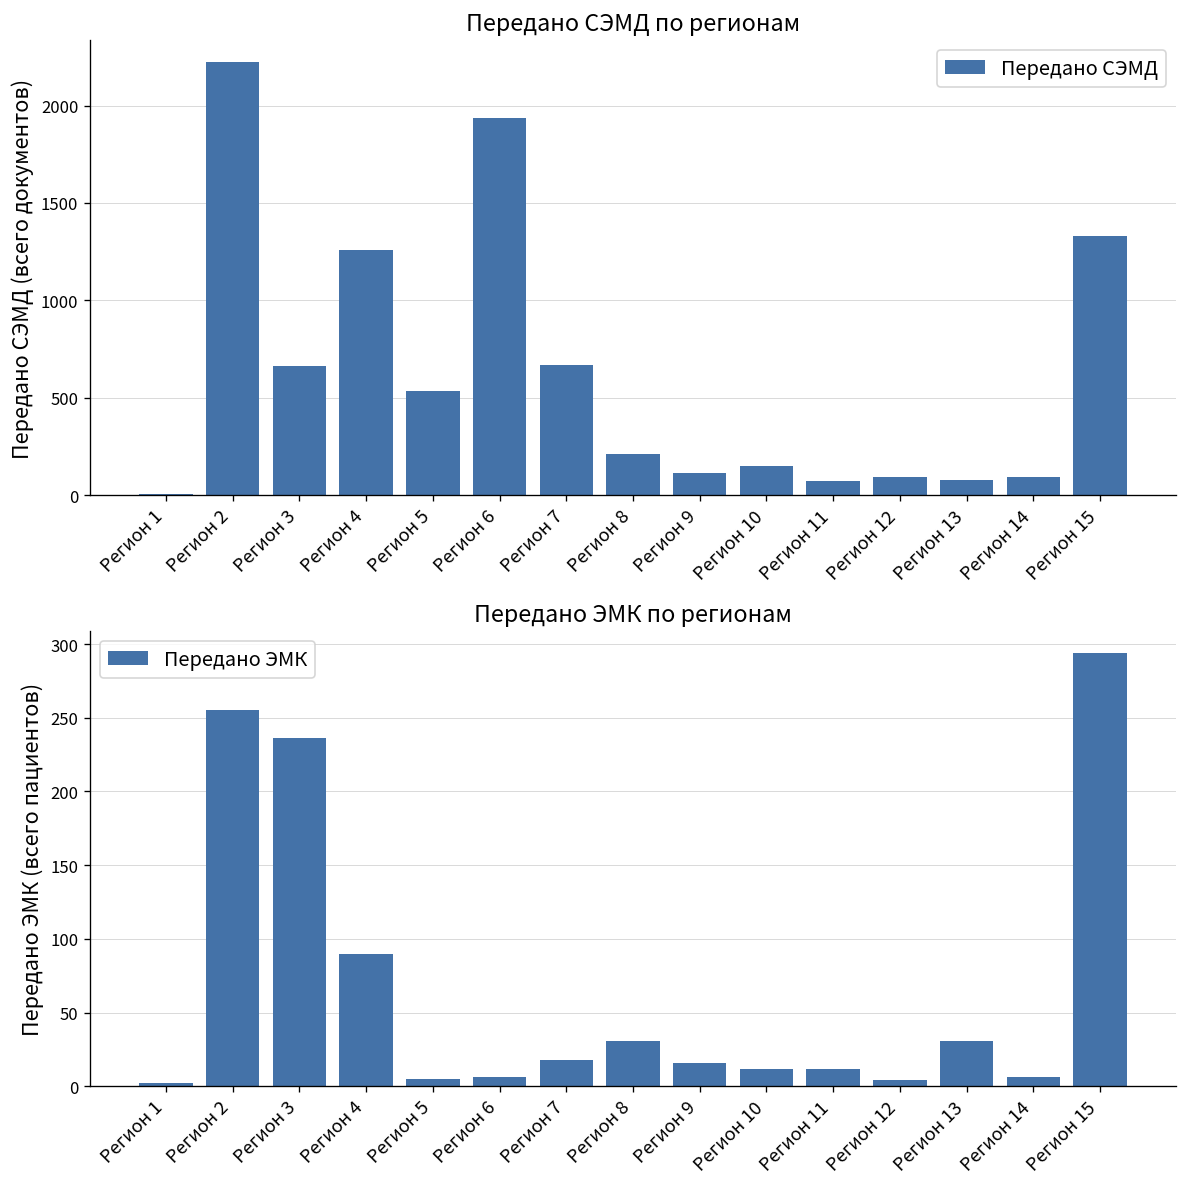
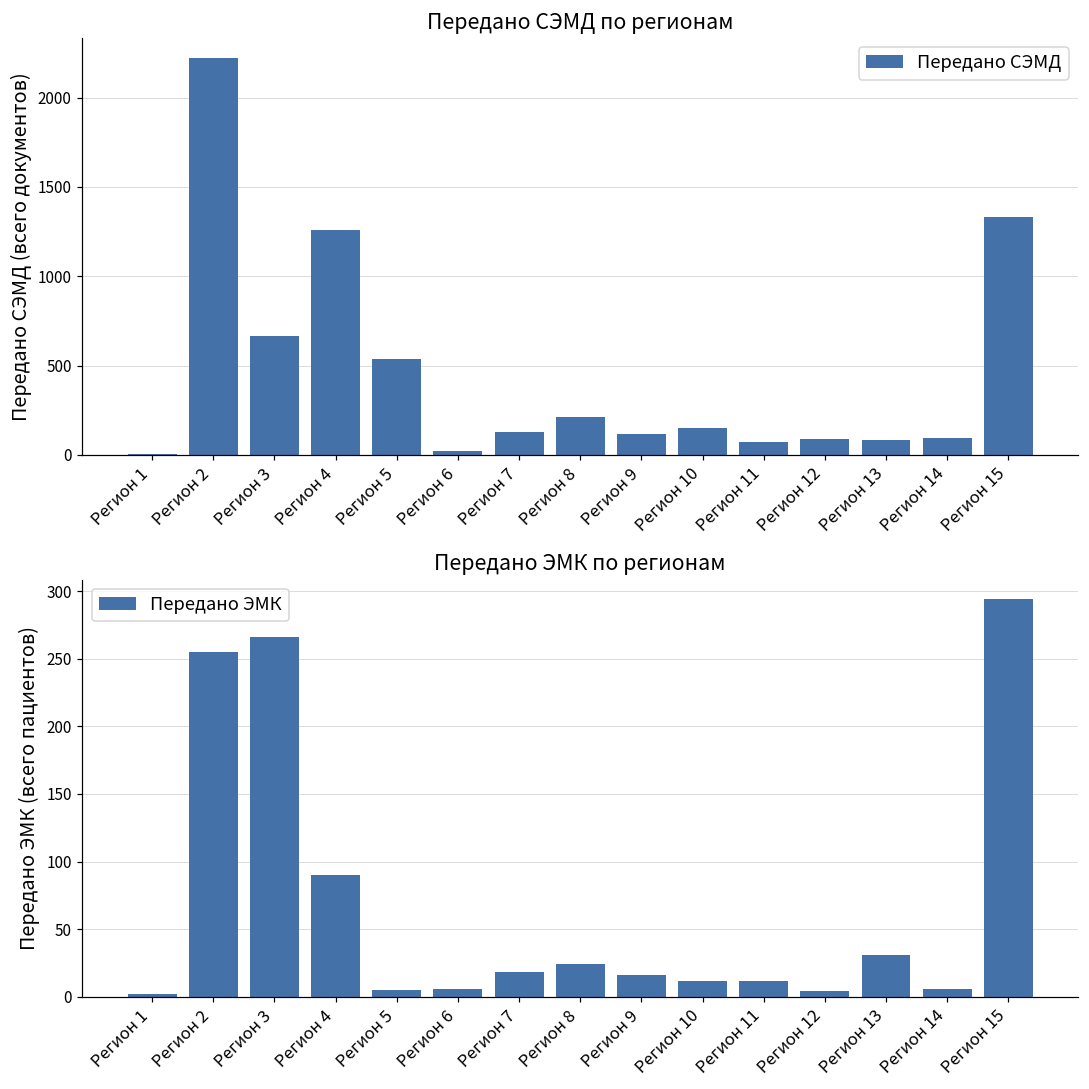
  {
    "Передано СЭМД по регионам": {
      "Регион 2": 2220,
      "Регион 3": 660,
      "Регион 4": 1260,
      "Регион 5": 540,
-     "Регион 6": 1930,
-     "Регион 7": 670,
+     "Регион 6": 20,
+     "Регион 7": 130,
      "Регион 8": 210,
      "Регион 9": 120,
      "Регион 10": 150,
      "Регион 11": 70,
      "Регион 12": 90,
      "Регион 13": 80,
      "Регион 14": 100,
      "Регион 15": 1330
    },
    "Передано ЭМК по регионам": {
      "Регион 2": 255,
-     "Регион 3": 236,
+     "Регион 3": 266,
      "Регион 4": 90,
      "Регион 5": 5,
      "Регион 6": 6,
      "Регион 7": 18,
-     "Регион 8": 31,
+     "Регион 8": 24,
      "Регион 9": 16,
      "Регион 10": 12,
      "Регион 11": 12,
      "Регион 12": 4,
      "Регион 13": 31,
      "Регион 14": 6,
      "Регион 15": 294
    }
  }
